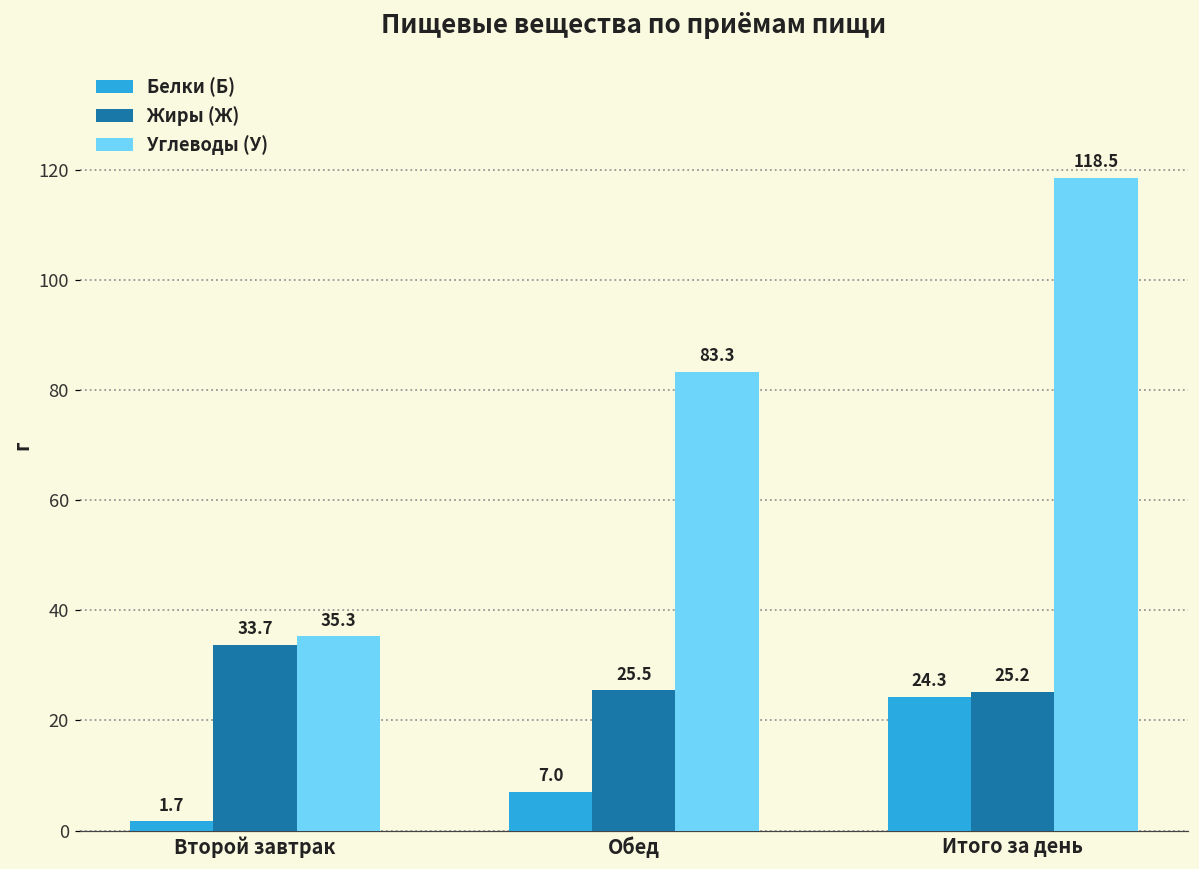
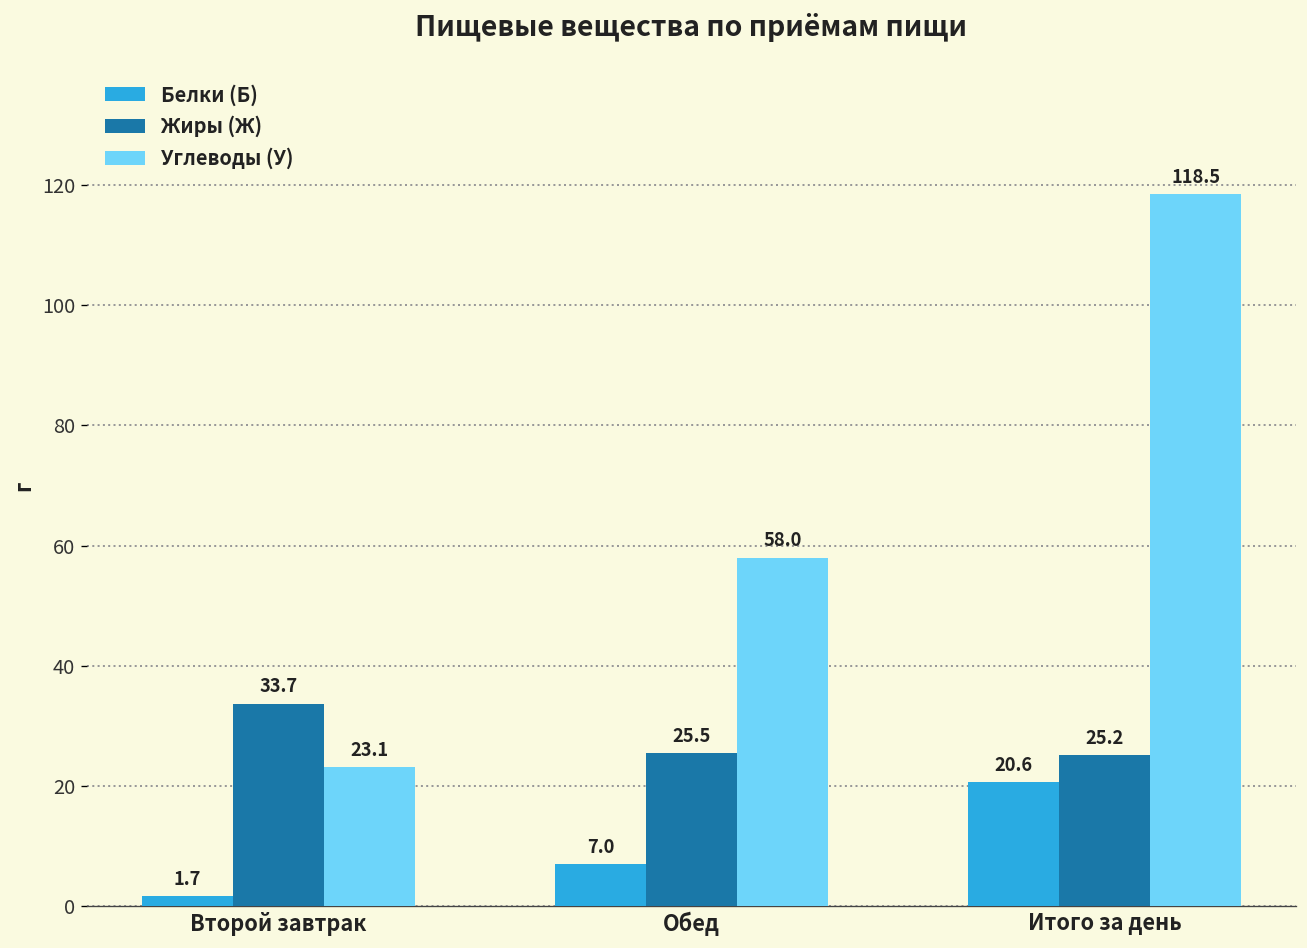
  {
    "Белки (Б)": {
      "Второй завтрак": 1.7,
      "Обед": 7.0,
-     "Итого за день": 24.3
+     "Итого за день": 20.6
    },
    "Жиры (Ж)": {
      "Второй завтрак": 33.7,
      "Обед": 25.5,
      "Итого за день": 25.2
    },
    "Углеводы (У)": {
-     "Второй завтрак": 35.3,
-     "Обед": 83.3,
+     "Второй завтрак": 23.1,
+     "Обед": 58.0,
      "Итого за день": 118.5
    }
  }
